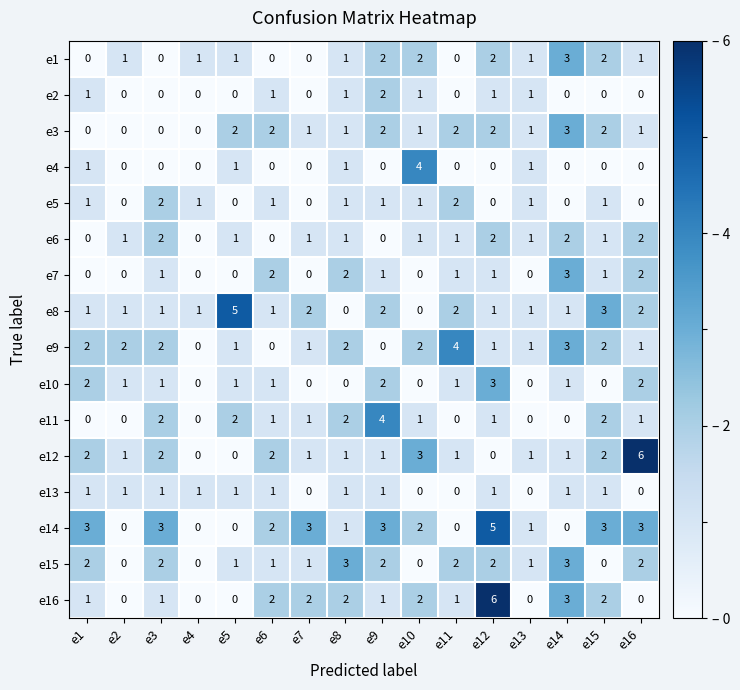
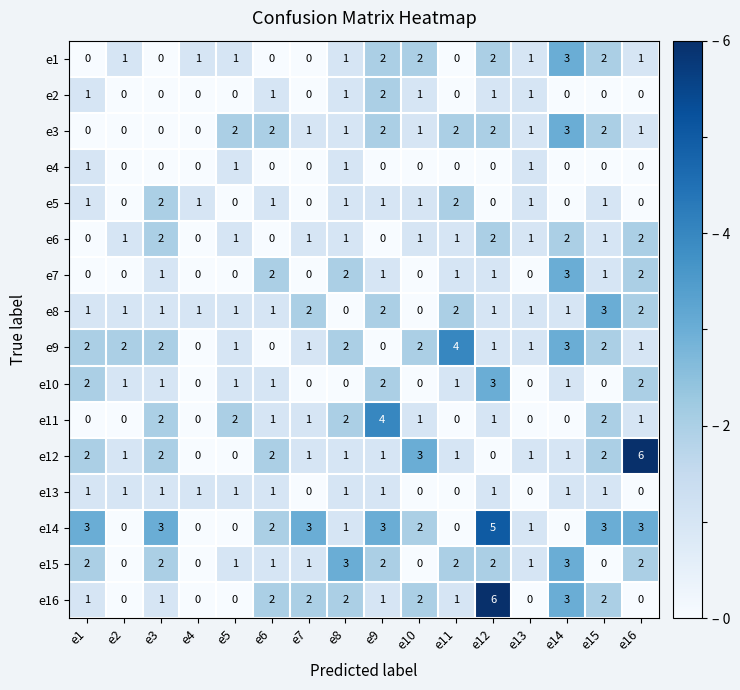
  {
    "e4": {
      "e1": 1,
      "e2": 0,
      "e3": 0,
      "e4": 0,
      "e5": 1,
      "e6": 0,
      "e7": 0,
      "e8": 1,
      "e9": 0,
-     "e10": 4,
+     "e10": 0,
      "e11": 0,
      "e12": 0,
      "e13": 1,
      "e14": 0,
      "e15": 0,
      "e16": 0
    },
    "e8": {
      "e1": 1,
      "e2": 1,
      "e3": 1,
      "e4": 1,
-     "e5": 5,
+     "e5": 1,
      "e6": 1,
      "e7": 2,
      "e8": 0,
      "e9": 2,
      "e10": 0,
      "e11": 2,
      "e12": 1,
      "e13": 1,
      "e14": 1,
      "e15": 3,
      "e16": 2
    }
  }
